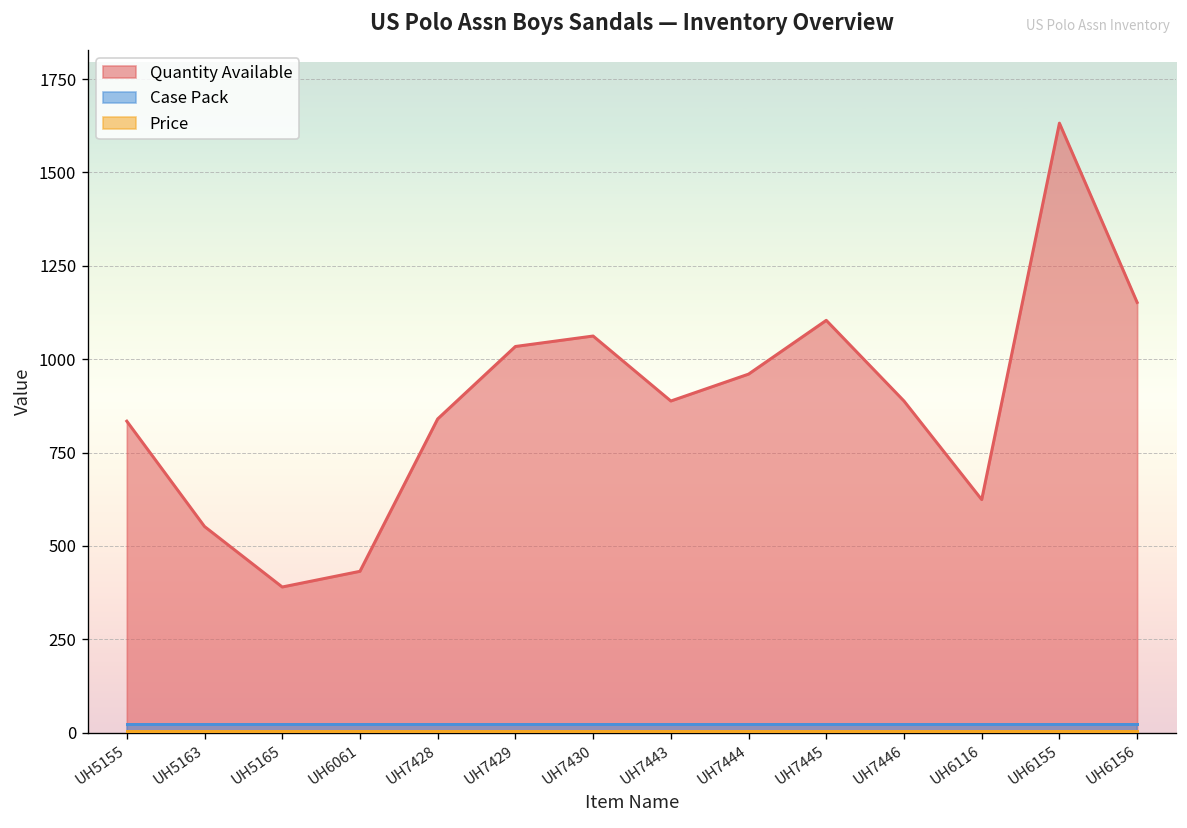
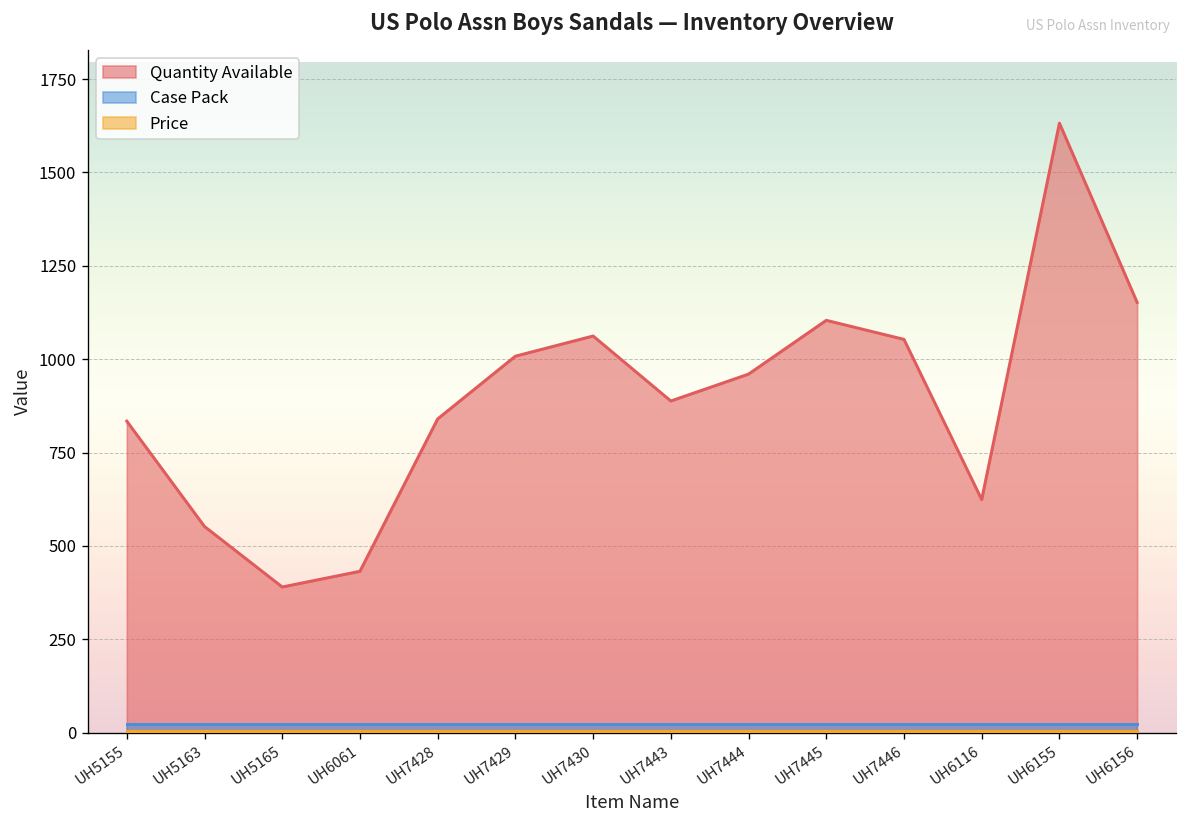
  {
    "Quantity Available": {
      "UH5155": 830,
      "UH5163": 550,
      "UH5165": 390,
      "UH6061": 430,
      "UH7428": 840,
-     "UH7429": 1030,
+     "UH7429": 1010,
      "UH7430": 1060,
      "UH7443": 890,
      "UH7444": 960,
      "UH7445": 1100,
-     "UH7446": 890,
+     "UH7446": 1050,
      "UH6116": 620,
      "UH6155": 1630,
      "UH6156": 1150
    },
    "Case Pack": {
      "UH5155": 20,
      "UH5163": 20,
      "UH5165": 20,
      "UH6061": 20,
      "UH7428": 20,
      "UH7429": 20,
      "UH7430": 20,
      "UH7443": 20,
      "UH7444": 20,
      "UH7445": 20,
      "UH7446": 20,
      "UH6116": 20,
      "UH6155": 20,
      "UH6156": 20
    },
    "Price": {
      "UH5155": 10,
      "UH5163": 10,
      "UH5165": 10,
      "UH6061": 10,
      "UH7428": 10,
      "UH7429": 10,
      "UH7430": 10,
      "UH7443": 10,
      "UH7444": 10,
      "UH7445": 10,
      "UH7446": 10,
      "UH6116": 10,
      "UH6155": 10,
      "UH6156": 10
    }
  }
